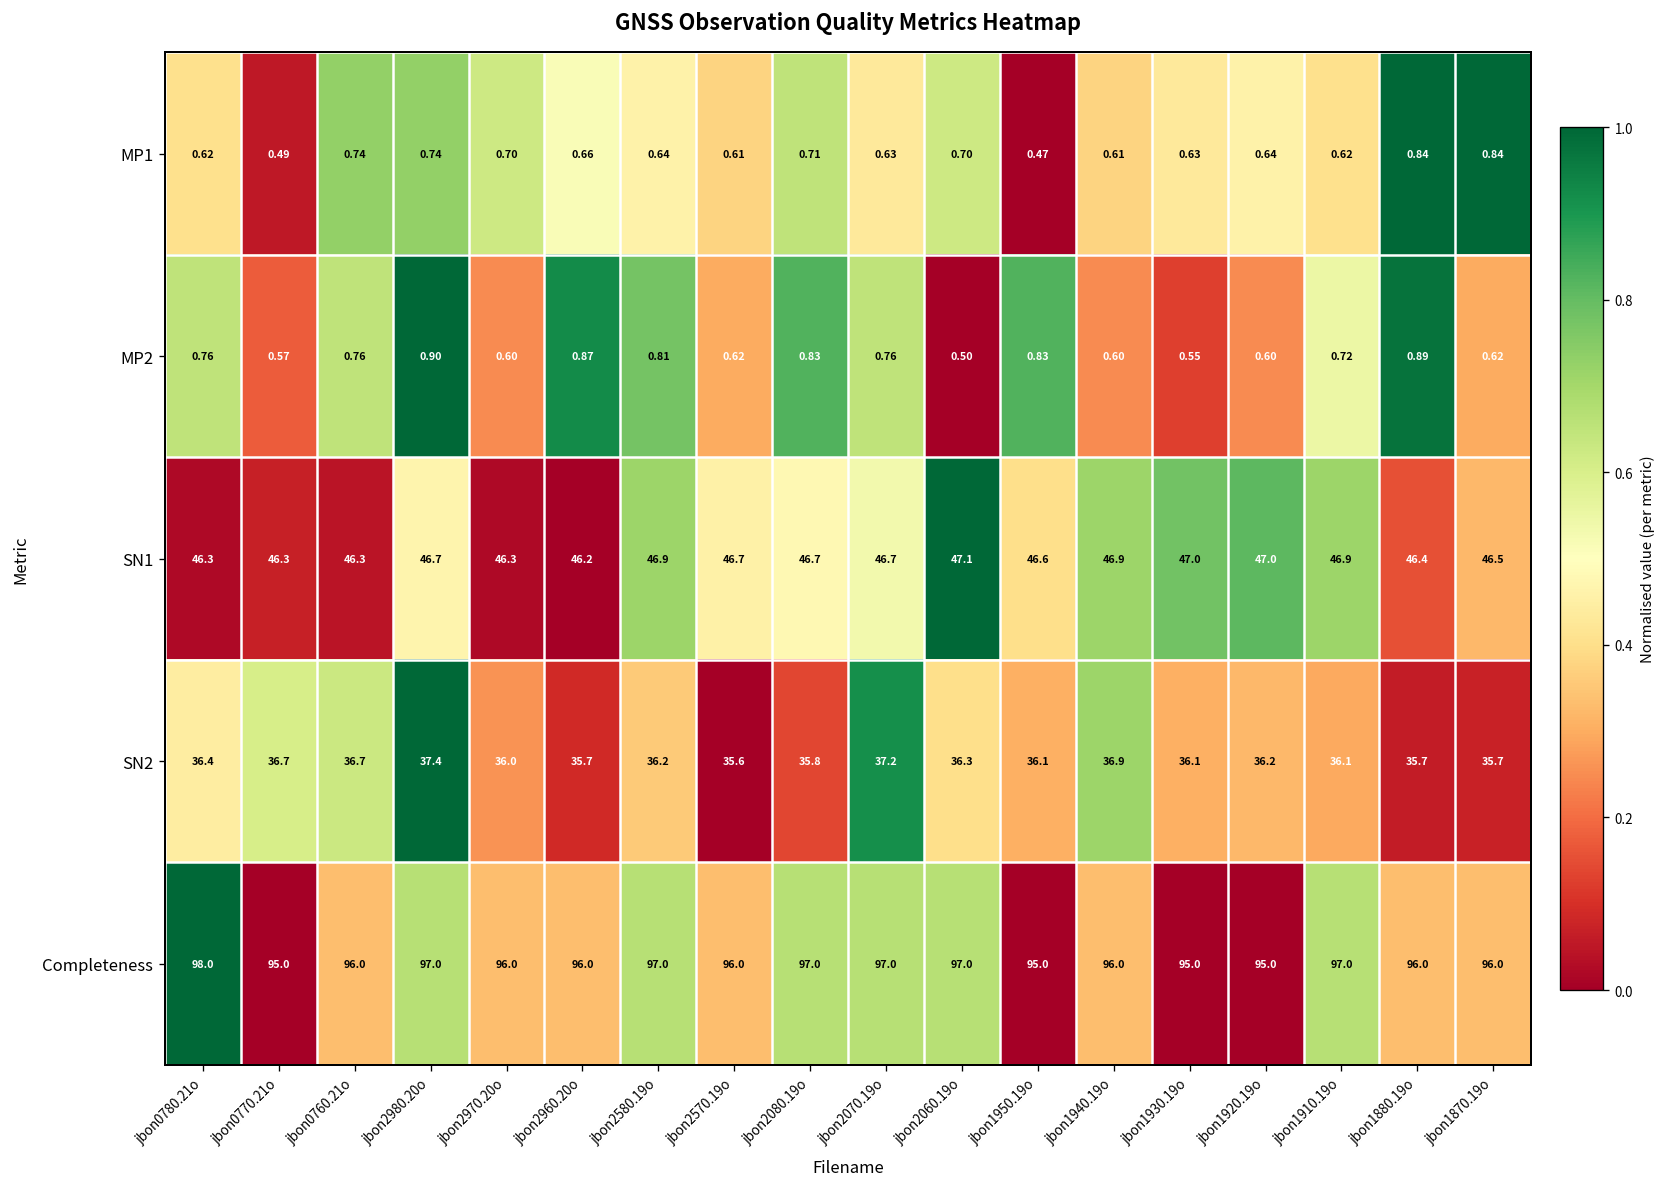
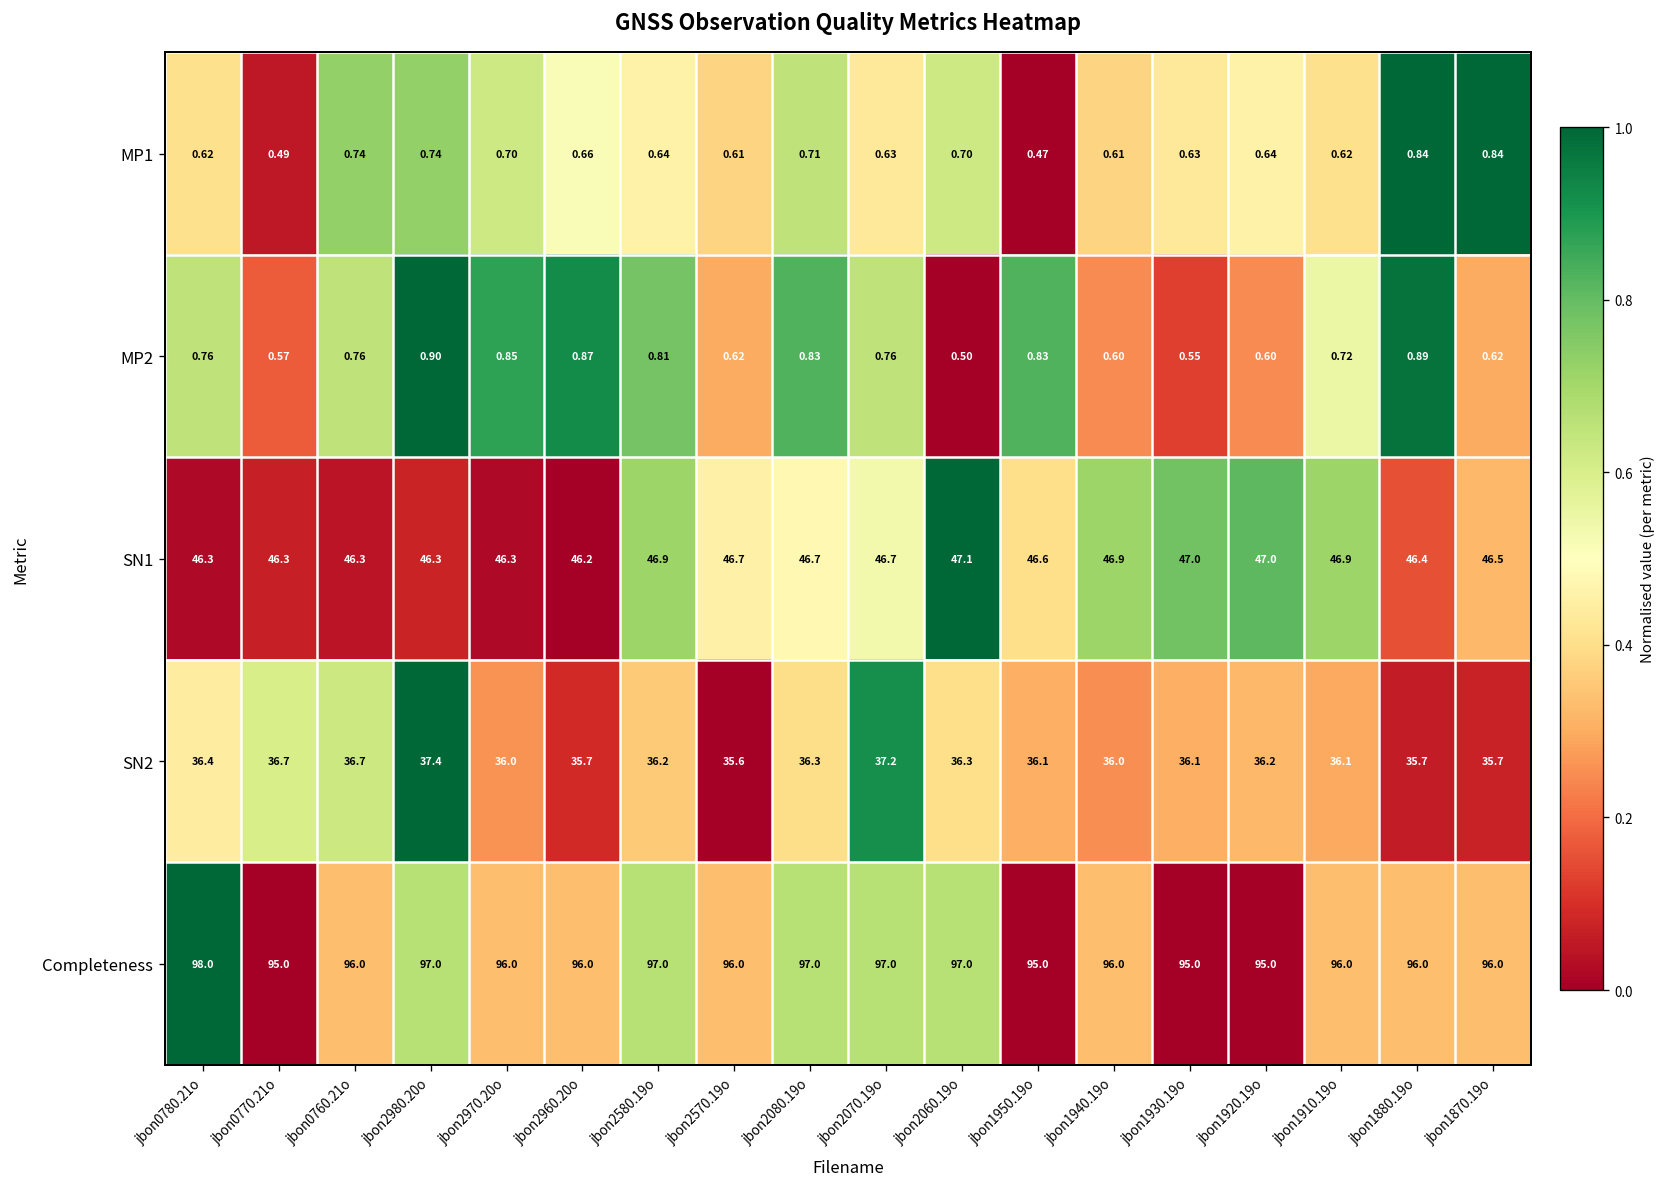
  {
    "MP1": {
      "jbon0780.21o": 0.62,
      "jbon0770.21o": 0.49,
      "jbon0760.21o": 0.74,
      "jbon2980.20o": 0.74,
      "jbon2970.20o": 0.70,
      "jbon2960.20o": 0.66,
      "jbon2580.19o": 0.64,
      "jbon2570.19o": 0.61,
      "jbon2080.19o": 0.71,
      "jbon2070.19o": 0.63,
      "jbon2060.19o": 0.70,
      "jbon1950.19o": 0.47,
      "jbon1940.19o": 0.61,
      "jbon1930.19o": 0.63,
      "jbon1920.19o": 0.64,
      "jbon1910.19o": 0.62,
      "jbon1880.19o": 0.84,
      "jbon1870.19o": 0.84
    },
    "MP2": {
      "jbon0780.21o": 0.76,
      "jbon0770.21o": 0.57,
      "jbon0760.21o": 0.76,
      "jbon2980.20o": 0.90,
-     "jbon2970.20o": 0.60,
+     "jbon2970.20o": 0.85,
      "jbon2960.20o": 0.87,
      "jbon2580.19o": 0.81,
      "jbon2570.19o": 0.62,
      "jbon2080.19o": 0.83,
      "jbon2070.19o": 0.76,
      "jbon2060.19o": 0.50,
      "jbon1950.19o": 0.83,
      "jbon1940.19o": 0.60,
      "jbon1930.19o": 0.55,
      "jbon1920.19o": 0.60,
      "jbon1910.19o": 0.72,
      "jbon1880.19o": 0.89,
      "jbon1870.19o": 0.62
    },
    "SN1": {
      "jbon0780.21o": 46.3,
      "jbon0770.21o": 46.3,
      "jbon0760.21o": 46.3,
-     "jbon2980.20o": 46.7,
+     "jbon2980.20o": 46.3,
      "jbon2970.20o": 46.3,
      "jbon2960.20o": 46.2,
      "jbon2580.19o": 46.9,
      "jbon2570.19o": 46.7,
      "jbon2080.19o": 46.7,
      "jbon2070.19o": 46.7,
      "jbon2060.19o": 47.1,
      "jbon1950.19o": 46.6,
      "jbon1940.19o": 46.9,
      "jbon1930.19o": 47.0,
      "jbon1920.19o": 47.0,
      "jbon1910.19o": 46.9,
      "jbon1880.19o": 46.4,
      "jbon1870.19o": 46.5
    },
    "SN2": {
      "jbon0780.21o": 36.4,
      "jbon0770.21o": 36.7,
      "jbon0760.21o": 36.7,
      "jbon2980.20o": 37.4,
      "jbon2970.20o": 36.0,
      "jbon2960.20o": 35.7,
      "jbon2580.19o": 36.2,
      "jbon2570.19o": 35.6,
-     "jbon2080.19o": 35.8,
+     "jbon2080.19o": 36.3,
      "jbon2070.19o": 37.2,
      "jbon2060.19o": 36.3,
      "jbon1950.19o": 36.1,
-     "jbon1940.19o": 36.9,
+     "jbon1940.19o": 36.0,
      "jbon1930.19o": 36.1,
      "jbon1920.19o": 36.2,
      "jbon1910.19o": 36.1,
      "jbon1880.19o": 35.7,
      "jbon1870.19o": 35.7
    },
    "Completeness": {
      "jbon0780.21o": 98.0,
      "jbon0770.21o": 95.0,
      "jbon0760.21o": 96.0,
      "jbon2980.20o": 97.0,
      "jbon2970.20o": 96.0,
      "jbon2960.20o": 96.0,
      "jbon2580.19o": 97.0,
      "jbon2570.19o": 96.0,
      "jbon2080.19o": 97.0,
      "jbon2070.19o": 97.0,
      "jbon2060.19o": 97.0,
      "jbon1950.19o": 95.0,
      "jbon1940.19o": 96.0,
      "jbon1930.19o": 95.0,
      "jbon1920.19o": 95.0,
-     "jbon1910.19o": 97.0,
+     "jbon1910.19o": 96.0,
      "jbon1880.19o": 96.0,
      "jbon1870.19o": 96.0
    }
  }
